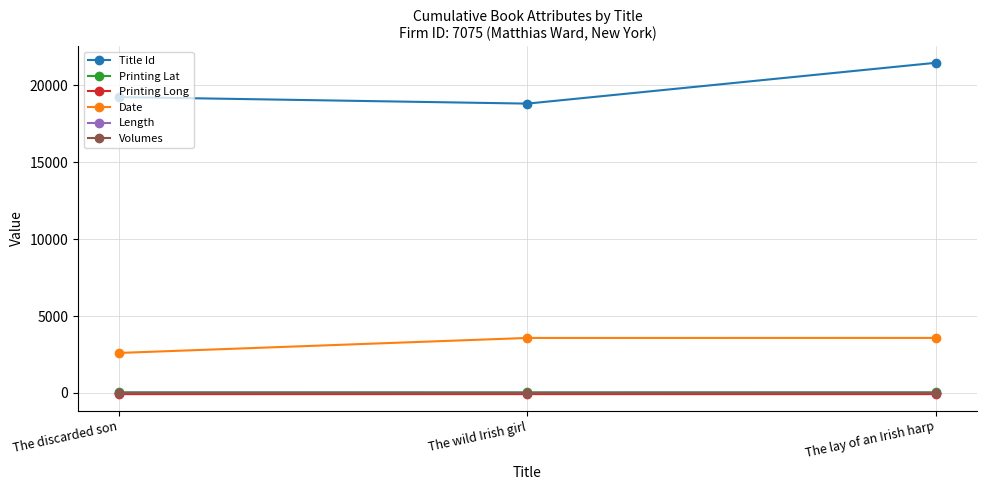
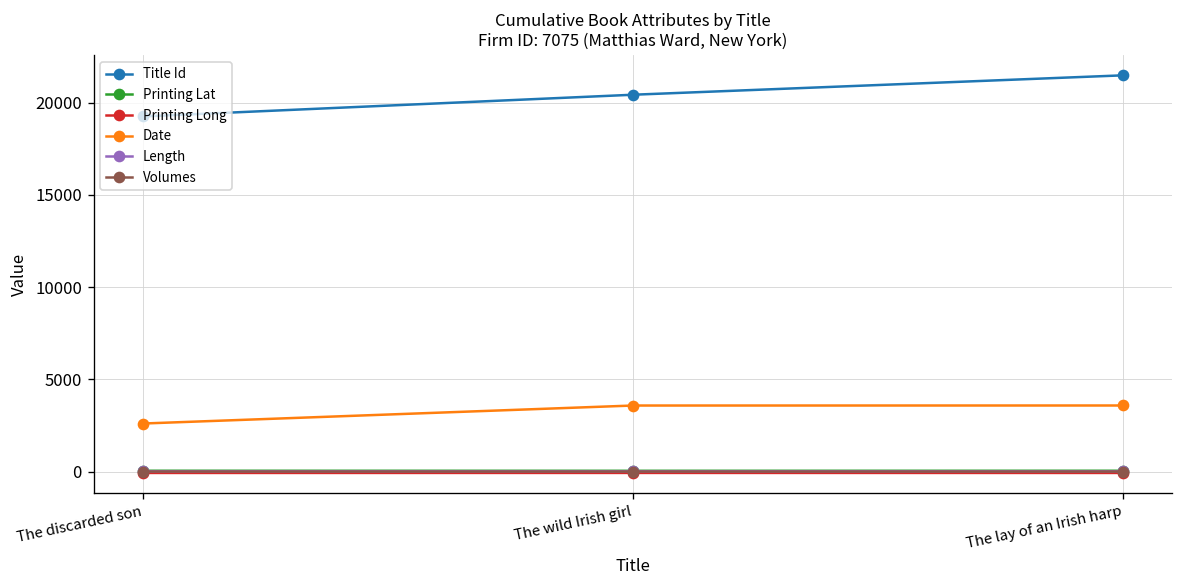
  {
    "Title Id": {
-     "The wild Irish girl": 18800,
+     "The wild Irish girl": 20400,
      "The lay of an Irish harp": 21500
    },
    "Date": {
      "The discarded son": 2600,
      "The wild Irish girl": 3600,
      "The lay of an Irish harp": 3600
    }
  }
